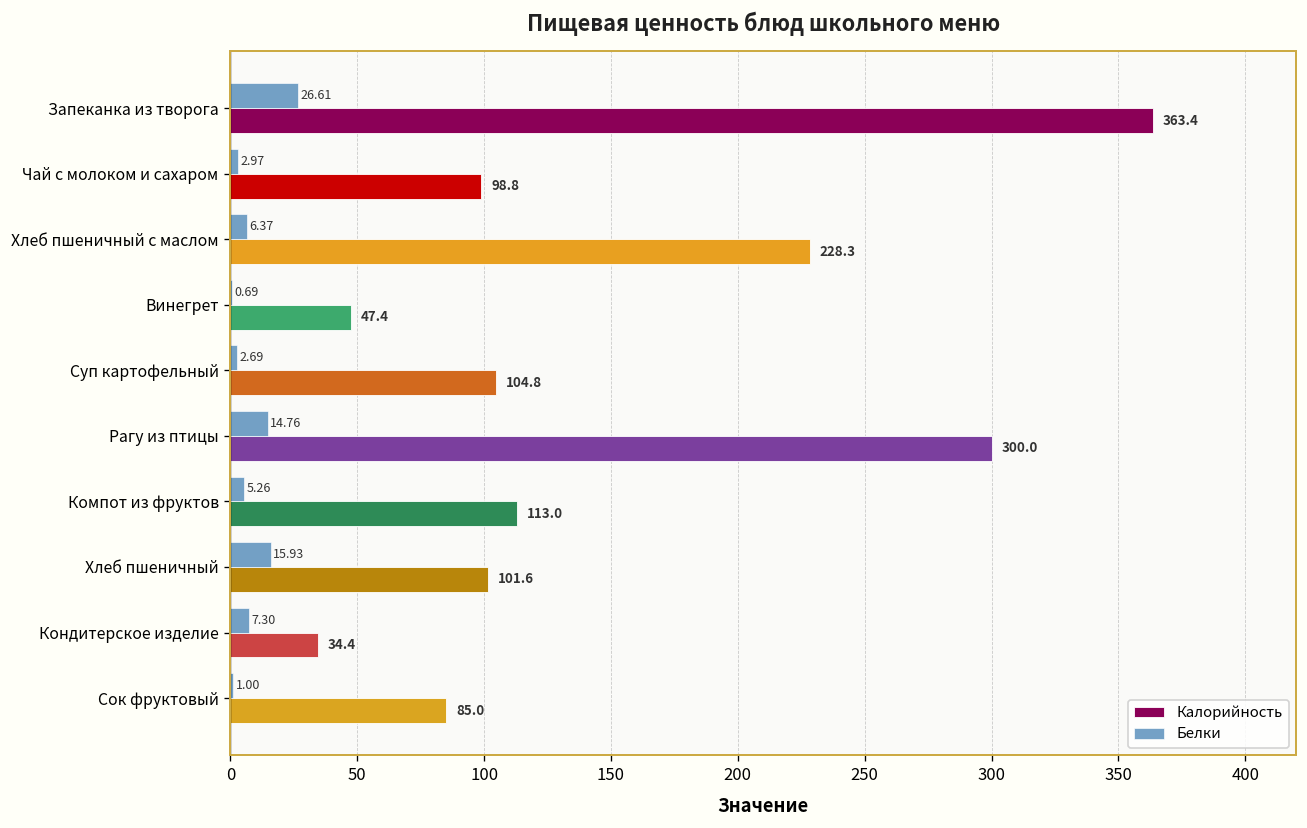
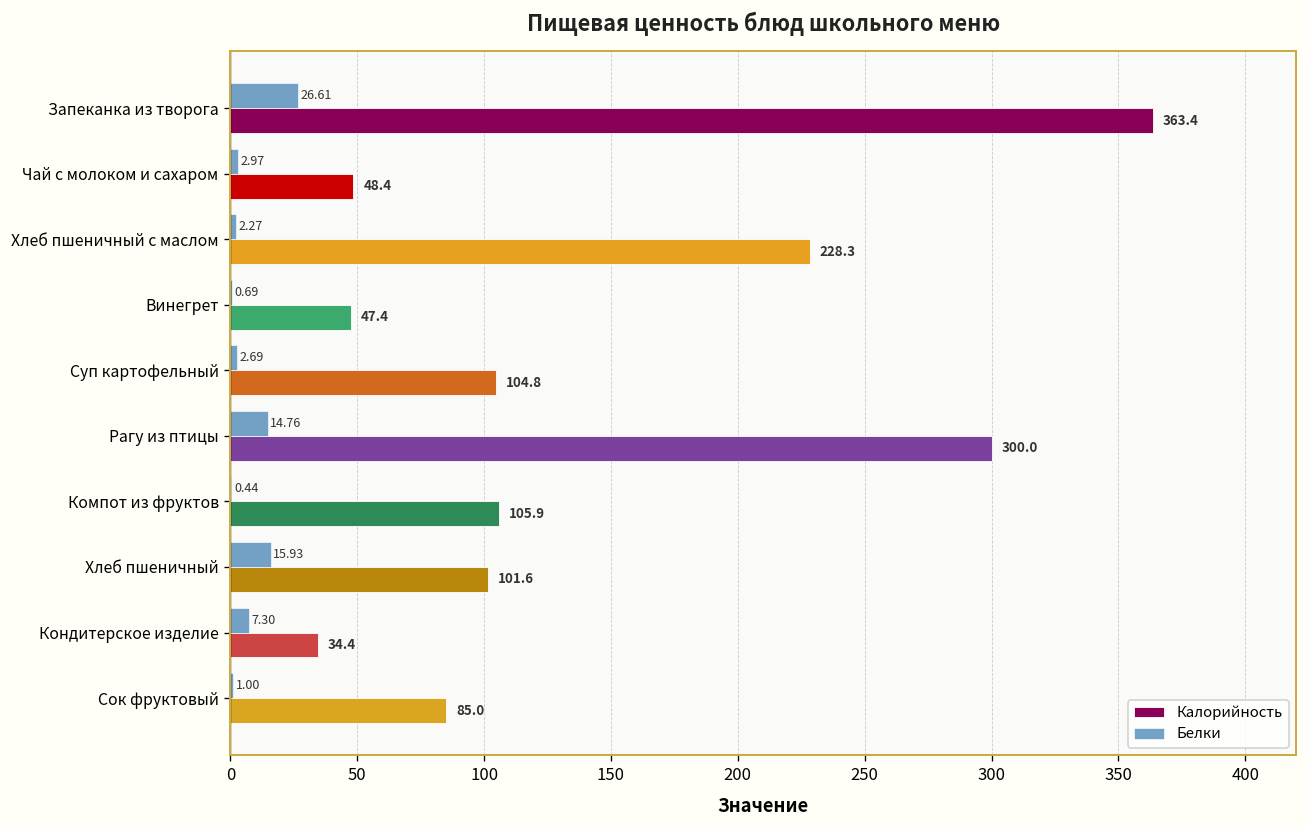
  {
    "Калорийность": {
      "Запеканка из творога": 363.4,
-     "Чай с молоком и сахаром": 98.8,
+     "Чай с молоком и сахаром": 48.4,
      "Хлеб пшеничный с маслом": 228.3,
      "Винегрет": 47.4,
      "Суп картофельный": 104.8,
      "Рагу из птицы": 300.0,
-     "Компот из фруктов": 113.0,
+     "Компот из фруктов": 105.9,
      "Хлеб пшеничный": 101.6,
      "Кондитерское изделие": 34.4,
      "Сок фруктовый": 85.0
    },
    "Белки": {
      "Запеканка из творога": 26.61,
      "Чай с молоком и сахаром": 2.97,
-     "Хлеб пшеничный с маслом": 6.37,
+     "Хлеб пшеничный с маслом": 2.27,
      "Винегрет": 0.69,
      "Суп картофельный": 2.69,
      "Рагу из птицы": 14.76,
-     "Компот из фруктов": 5.26,
+     "Компот из фруктов": 0.44,
      "Хлеб пшеничный": 15.93,
      "Кондитерское изделие": 7.30,
      "Сок фруктовый": 1.00
    }
  }
